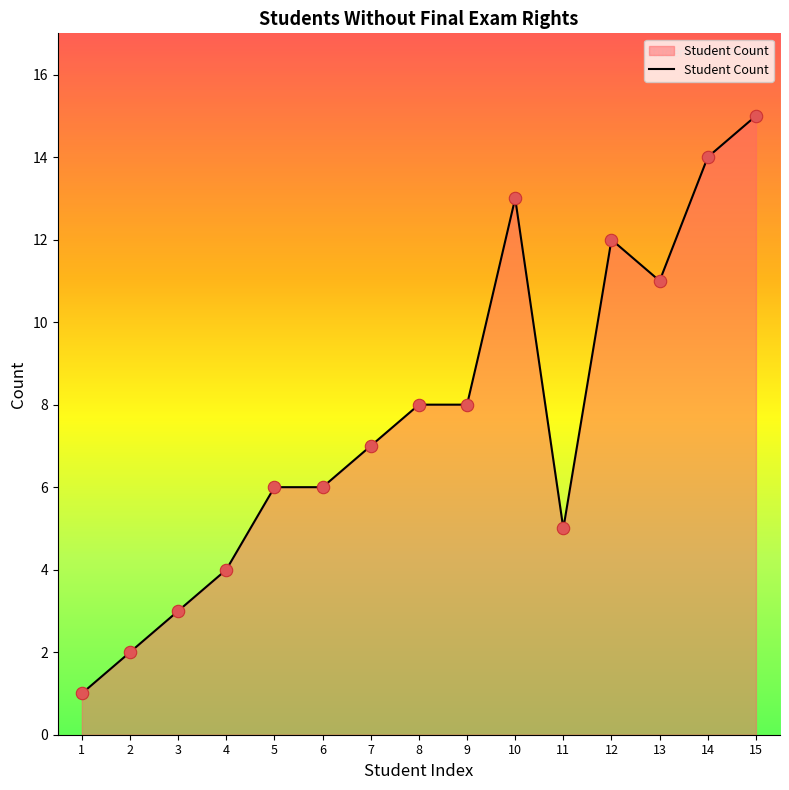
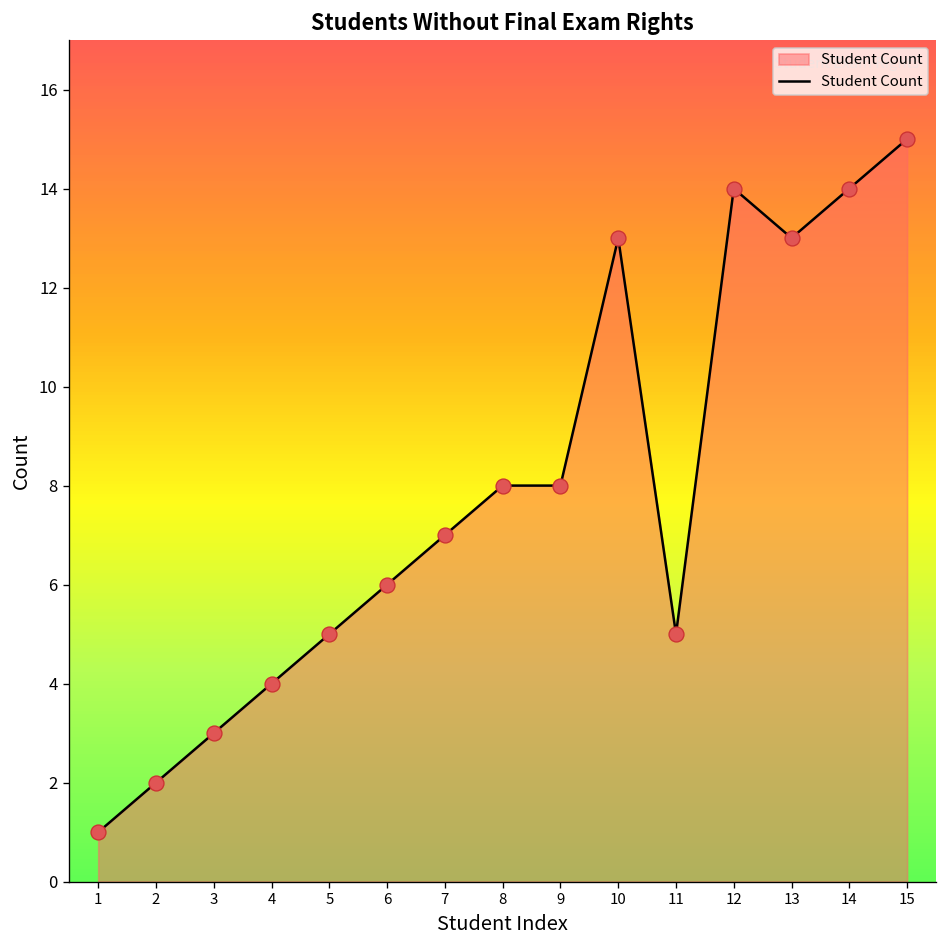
  {
    "1": 1,
    "2": 2,
    "3": 3,
    "4": 4,
-   "5": 6,
+   "5": 5,
    "6": 6,
    "7": 7,
    "8": 8,
    "9": 8,
    "10": 13,
    "11": 5,
-   "12": 12,
-   "13": 11,
+   "12": 14,
+   "13": 13,
    "14": 14,
    "15": 15
  }
